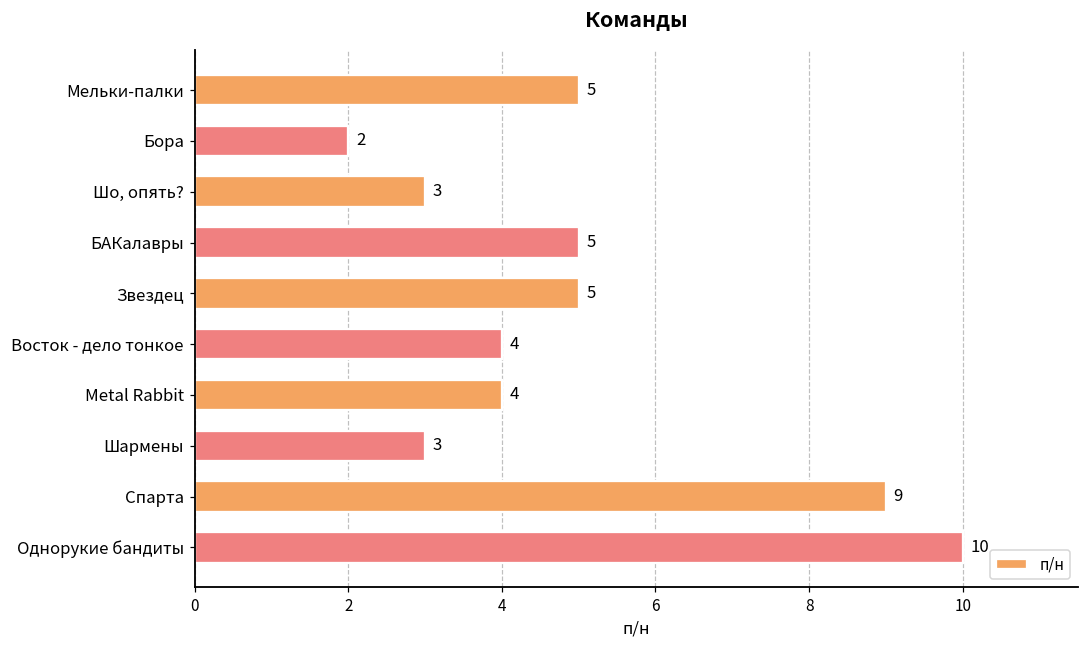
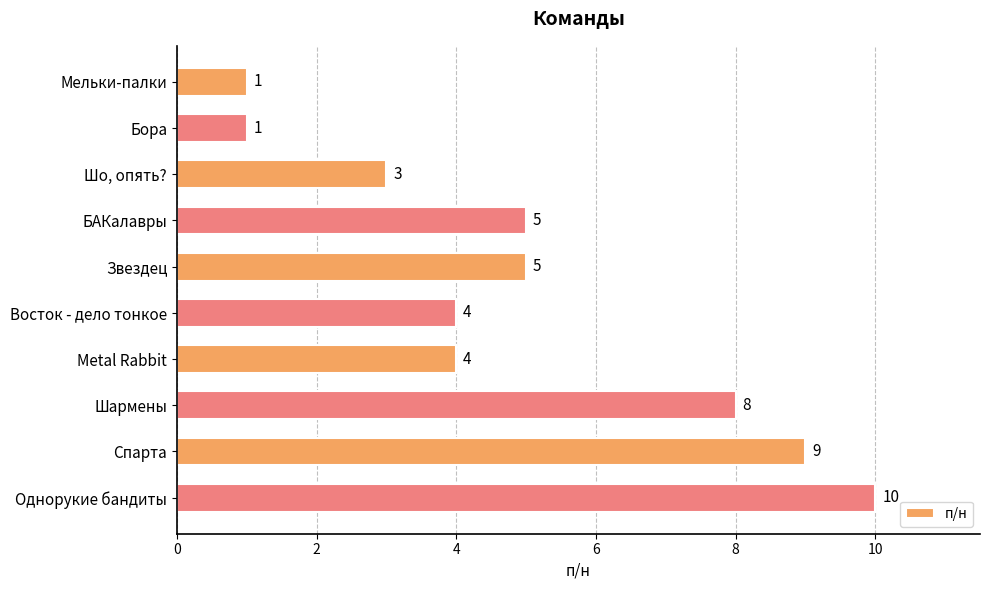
  {
-   "Мельки-палки": 5,
-   "Бора": 2,
+   "Мельки-палки": 1,
+   "Бора": 1,
    "Шо, опять?": 3,
    "БАКалавры": 5,
    "Звездец": 5,
    "Восток - дело тонкое": 4,
    "Metal Rabbit": 4,
-   "Шармены": 3,
+   "Шармены": 8,
    "Спарта": 9,
    "Однорукие бандиты": 10
  }
